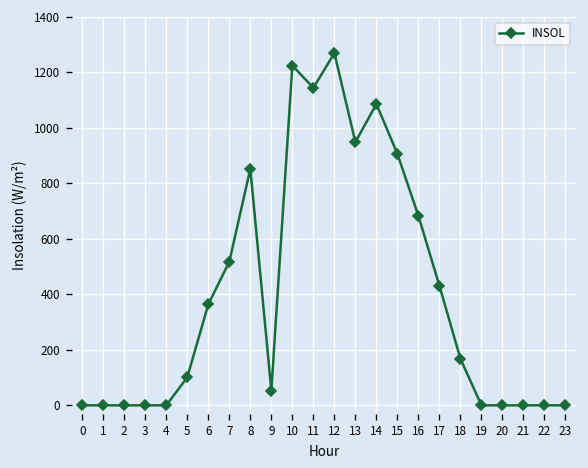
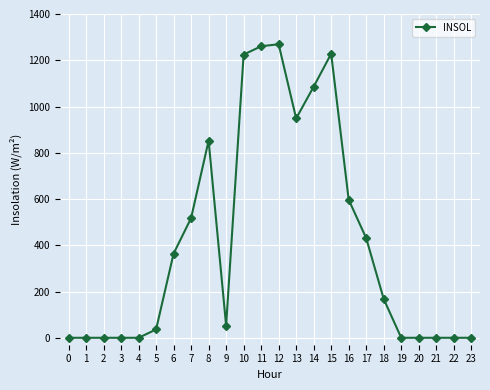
  {
    "0": 0,
    "1": 0,
    "2": 0,
    "3": 0,
    "4": 0,
-   "5": 100,
+   "5": 40,
    "6": 360,
    "7": 520,
    "8": 850,
    "9": 50,
    "10": 1220,
-   "11": 1140,
+   "11": 1260,
    "12": 1270,
    "13": 950,
    "14": 1090,
-   "15": 910,
-   "16": 680,
+   "15": 1230,
+   "16": 600,
    "17": 430,
    "18": 170,
    "19": 0,
    "20": 0,
    "21": 0,
    "22": 0,
    "23": 0
  }
